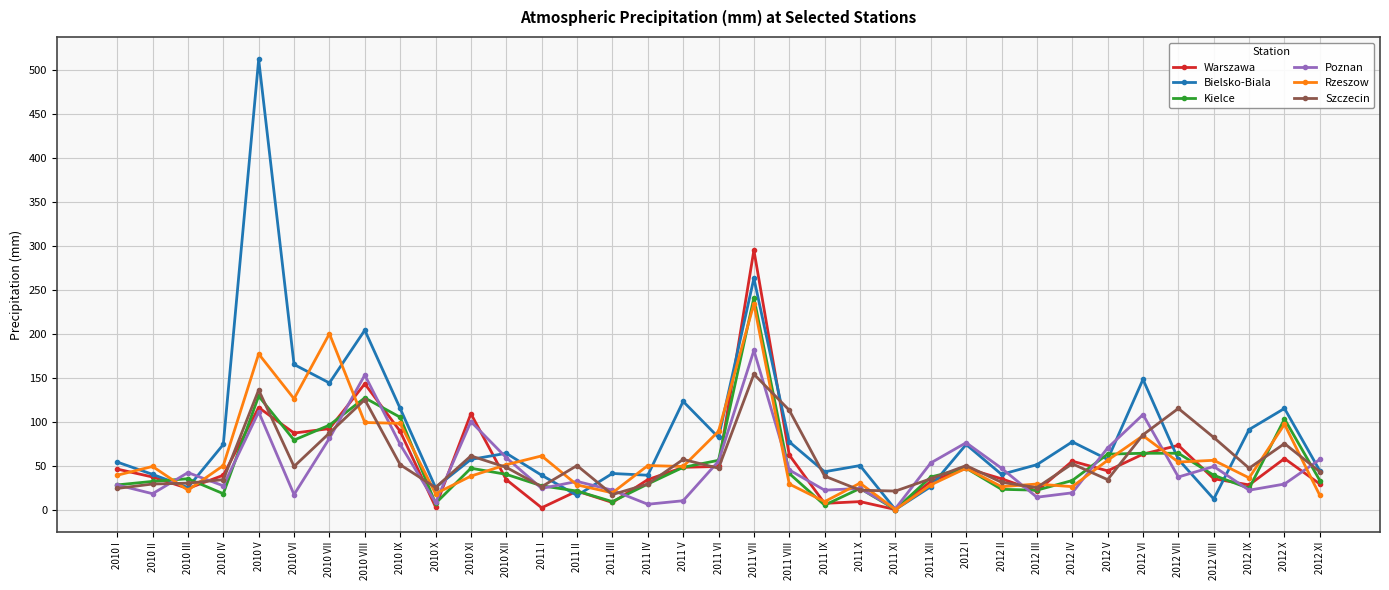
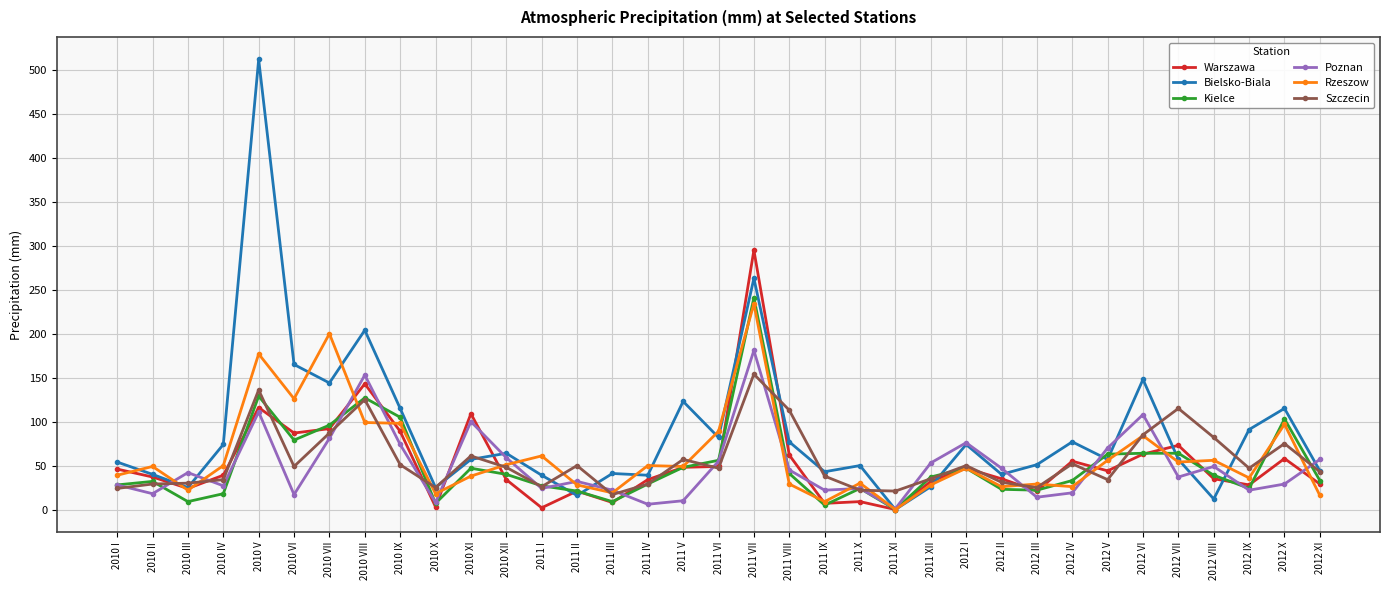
  {
    "Warszawa": {
      "2010 I": 50,
      "2010 II": 40,
      "2010 IV": 40,
      "2010 V": 120,
      "2010 VI": 90,
      "2010 VII": 90,
      "2010 VIII": 140,
      "2010 IX": 90,
      "2010 X": 0,
      "2010 XI": 110,
      "2010 XII": 30,
      "2011 I": 0,
      "2011 IV": 30,
      "2011 VII": 300,
      "2011 VIII": 60,
      "2011 X": 10,
      "2011 XII": 30,
      "2012 II": 40,
      "2012 IV": 60,
      "2012 V": 40,
      "2012 VII": 70,
      "2012 VIII": 40,
      "2012 IX": 30,
      "2012 X": 60,
      "2012 XI": 30
    },
    "Bielsko-Biala": {
      "2010 I": 50,
      "2010 II": 40,
      "2010 IV": 70,
      "2010 V": 510,
      "2010 VI": 170,
      "2010 VII": 140,
      "2010 VIII": 200,
      "2010 IX": 120,
      "2010 XI": 60,
      "2010 XII": 60,
      "2011 I": 40,
      "2011 II": 20,
      "2011 III": 40,
      "2011 IV": 40,
      "2011 V": 120,
      "2011 VI": 80,
      "2011 VII": 260,
      "2011 VIII": 80,
      "2011 IX": 40,
      "2011 X": 50,
      "2012 II": 40,
      "2012 III": 50,
      "2012 IV": 80,
      "2012 VI": 150,
      "2012 VII": 60,
      "2012 VIII": 10,
      "2012 IX": 90,
      "2012 X": 120
    },
    "Kielce": {
      "2010 II": 30,
-     "2010 III": 40,
+     "2010 III": 10,
      "2010 IV": 20,
      "2010 V": 130,
      "2010 VI": 80,
      "2010 VII": 100,
      "2010 IX": 110,
      "2010 XI": 50,
      "2010 XII": 40,
      "2011 VII": 240,
      "2011 VIII": 40,
      "2012 II": 20,
      "2012 IV": 30,
      "2012 V": 60,
      "2012 VII": 60,
      "2012 VIII": 40,
      "2012 X": 100,
      "2012 XI": 30
    },
    "Poznan": {
      "2010 II": 20,
      "2010 III": 40,
      "2010 IV": 30,
      "2010 V": 110,
      "2010 VI": 20,
      "2010 VII": 80,
      "2010 VIII": 150,
      "2010 IX": 70,
      "2010 XI": 100,
      "2010 XII": 60,
      "2011 II": 30,
      "2011 III": 20,
      "2011 IV": 10,
      "2011 V": 10,
      "2011 VII": 180,
      "2011 VIII": 50,
      "2011 IX": 20,
      "2011 XII": 50,
      "2012 II": 50,
      "2012 III": 10,
      "2012 IV": 20,
      "2012 V": 70,
      "2012 VI": 110,
      "2012 VII": 40,
      "2012 VIII": 50,
      "2012 X": 30,
      "2012 XI": 60
    },
    "Rzeszow": {
      "2010 I": 40,
      "2010 II": 50,
      "2010 IV": 50,
      "2010 V": 180,
      "2010 VI": 130,
      "2010 VII": 200,
      "2010 VIII": 100,
      "2010 IX": 100,
      "2010 X": 20,
      "2010 XI": 40,
      "2010 XII": 50,
      "2011 I": 60,
      "2011 II": 30,
      "2011 IV": 50,
      "2011 VI": 90,
      "2011 VII": 230,
      "2011 VIII": 30,
      "2011 X": 30,
      "2012 II": 30,
      "2012 III": 30,
      "2012 IV": 30,
      "2012 VII": 50,
      "2012 VIII": 60,
      "2012 IX": 40,
      "2012 X": 100,
      "2012 XI": 20
    },
    "Szczecin": {
      "2010 I": 20,
      "2010 II": 30,
      "2010 III": 30,
      "2010 IV": 30,
      "2010 V": 140,
      "2010 VI": 50,
      "2010 VII": 90,
      "2010 IX": 50,
      "2010 XI": 60,
      "2010 XII": 50,
      "2011 II": 50,
      "2011 V": 60,
      "2011 VII": 150,
      "2011 VIII": 110,
      "2011 IX": 40,
      "2011 XI": 20,
      "2012 I": 50,
      "2012 II": 30,
      "2012 III": 30,
      "2012 IV": 50,
      "2012 V": 30,
      "2012 VII": 120,
      "2012 VIII": 80,
      "2012 IX": 50,
      "2012 X": 80
    }
  }
